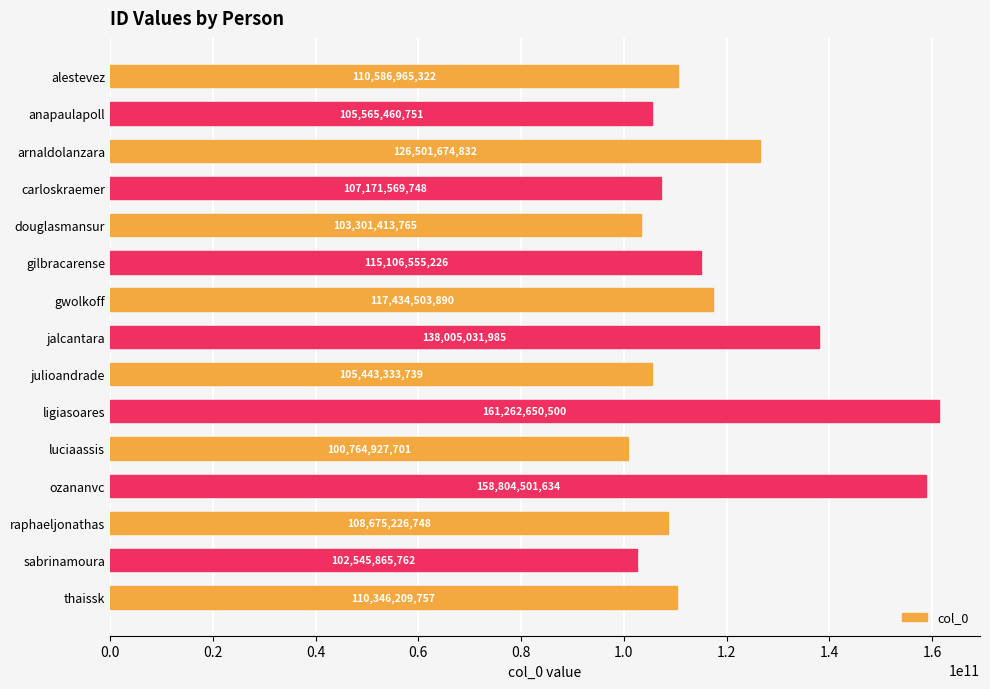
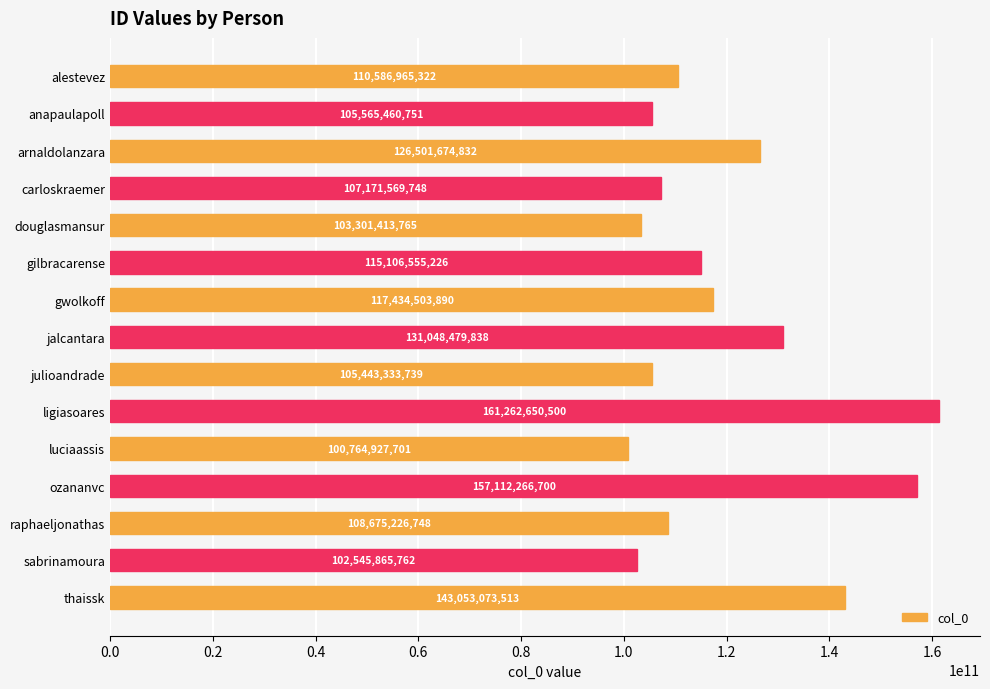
  {
    "alestevez": "110,586,965,322",
    "anapaulapoll": "105,565,460,751",
    "arnaldolanzara": "126,501,674,832",
    "carloskraemer": "107,171,569,748",
    "douglasmansur": "103,301,413,765",
    "gilbracarense": "115,106,555,226",
    "gwolkoff": "117,434,503,890",
-   "jalcantara": "138,005,031,985",
+   "jalcantara": "131,048,479,838",
    "julioandrade": "105,443,333,739",
    "ligiasoares": "161,262,650,500",
    "luciaassis": "100,764,927,701",
-   "ozananvc": "158,804,501,634",
+   "ozananvc": "157,112,266,700",
    "raphaeljonathas": "108,675,226,748",
    "sabrinamoura": "102,545,865,762",
-   "thaissk": "110,346,209,757"
+   "thaissk": "143,053,073,513"
  }
